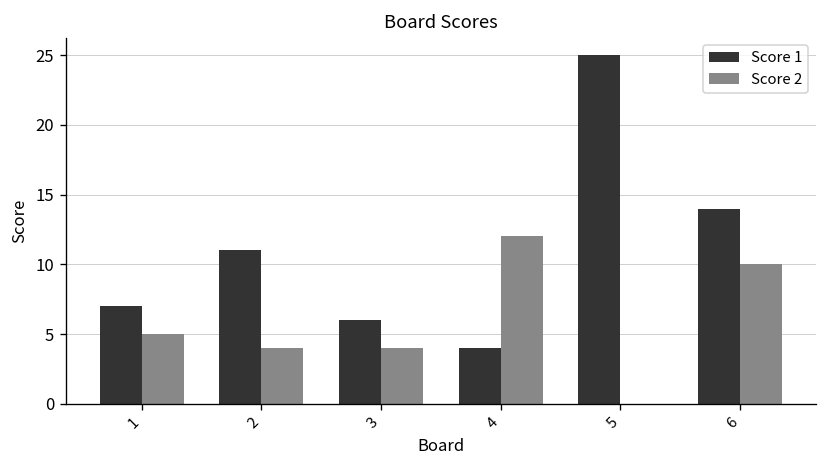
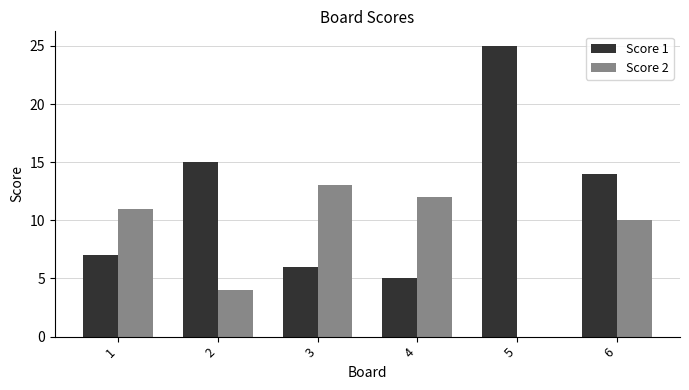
  {
    "Score 1": {
      "1": 7,
-     "2": 11,
+     "2": 15,
      "3": 6,
-     "4": 4,
+     "4": 5,
      "5": 25,
      "6": 14
    },
    "Score 2": {
-     "1": 5,
+     "1": 11,
      "2": 4,
-     "3": 4,
+     "3": 13,
      "4": 12,
      "5": 0,
      "6": 10
    }
  }
